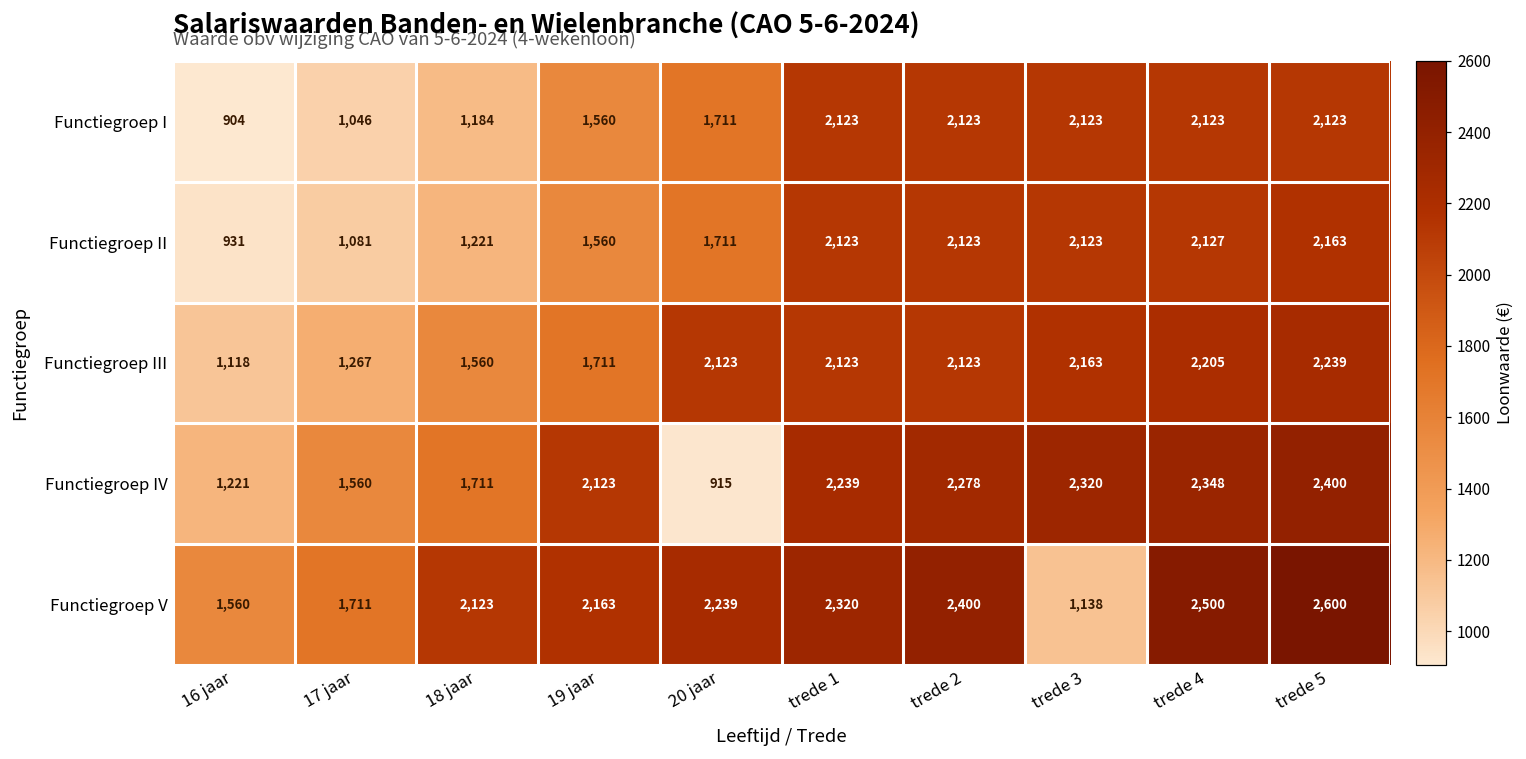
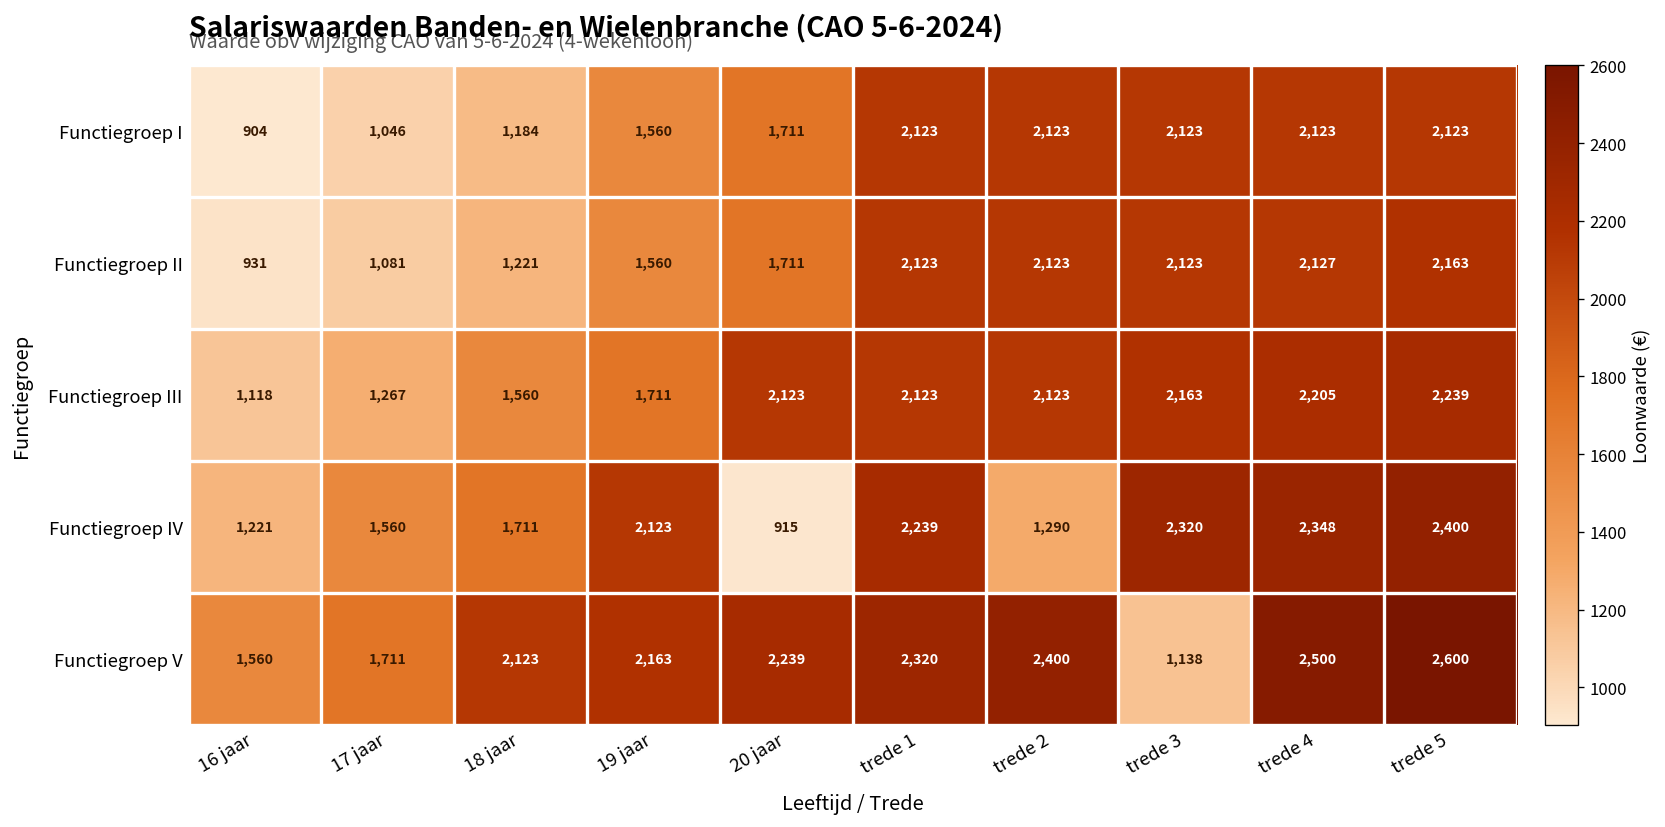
  {
    "Functiegroep I": {
      "16 jaar": "904",
      "17 jaar": "1,046",
      "18 jaar": "1,184",
      "19 jaar": "1,560",
      "20 jaar": "1,711",
      "trede 1": "2,123",
      "trede 2": "2,123",
      "trede 3": "2,123",
      "trede 4": "2,123",
      "trede 5": "2,123"
    },
    "Functiegroep II": {
      "16 jaar": "931",
      "17 jaar": "1,081",
      "18 jaar": "1,221",
      "19 jaar": "1,560",
      "20 jaar": "1,711",
      "trede 1": "2,123",
      "trede 2": "2,123",
      "trede 3": "2,123",
      "trede 4": "2,127",
      "trede 5": "2,163"
    },
    "Functiegroep III": {
      "16 jaar": "1,118",
      "17 jaar": "1,267",
      "18 jaar": "1,560",
      "19 jaar": "1,711",
      "20 jaar": "2,123",
      "trede 1": "2,123",
      "trede 2": "2,123",
      "trede 3": "2,163",
      "trede 4": "2,205",
      "trede 5": "2,239"
    },
    "Functiegroep IV": {
      "16 jaar": "1,221",
      "17 jaar": "1,560",
      "18 jaar": "1,711",
      "19 jaar": "2,123",
      "20 jaar": "915",
      "trede 1": "2,239",
-     "trede 2": "2,278",
+     "trede 2": "1,290",
      "trede 3": "2,320",
      "trede 4": "2,348",
      "trede 5": "2,400"
    },
    "Functiegroep V": {
      "16 jaar": "1,560",
      "17 jaar": "1,711",
      "18 jaar": "2,123",
      "19 jaar": "2,163",
      "20 jaar": "2,239",
      "trede 1": "2,320",
      "trede 2": "2,400",
      "trede 3": "1,138",
      "trede 4": "2,500",
      "trede 5": "2,600"
    }
  }
